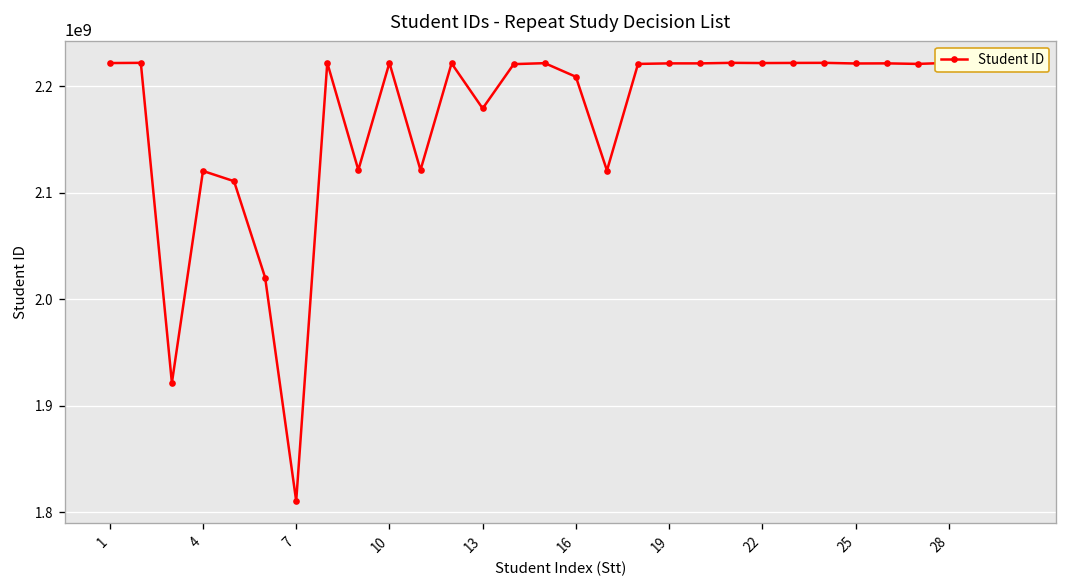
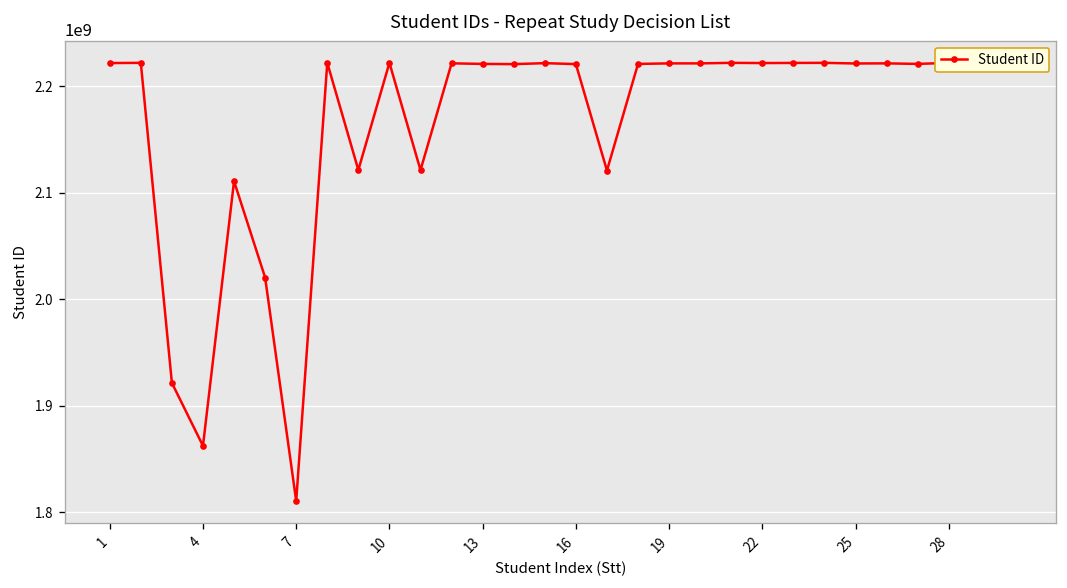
  {
    "1": 2220000000,
-   "4": 2120000000,
+   "4": 1860000000,
    "7": 1810000000,
    "10": 2220000000,
-   "13": 2180000000,
-   "16": 2210000000,
+   "13": 2220000000,
+   "16": 2220000000,
    "19": 2220000000,
    "22": 2220000000,
    "25": 2220000000
  }
